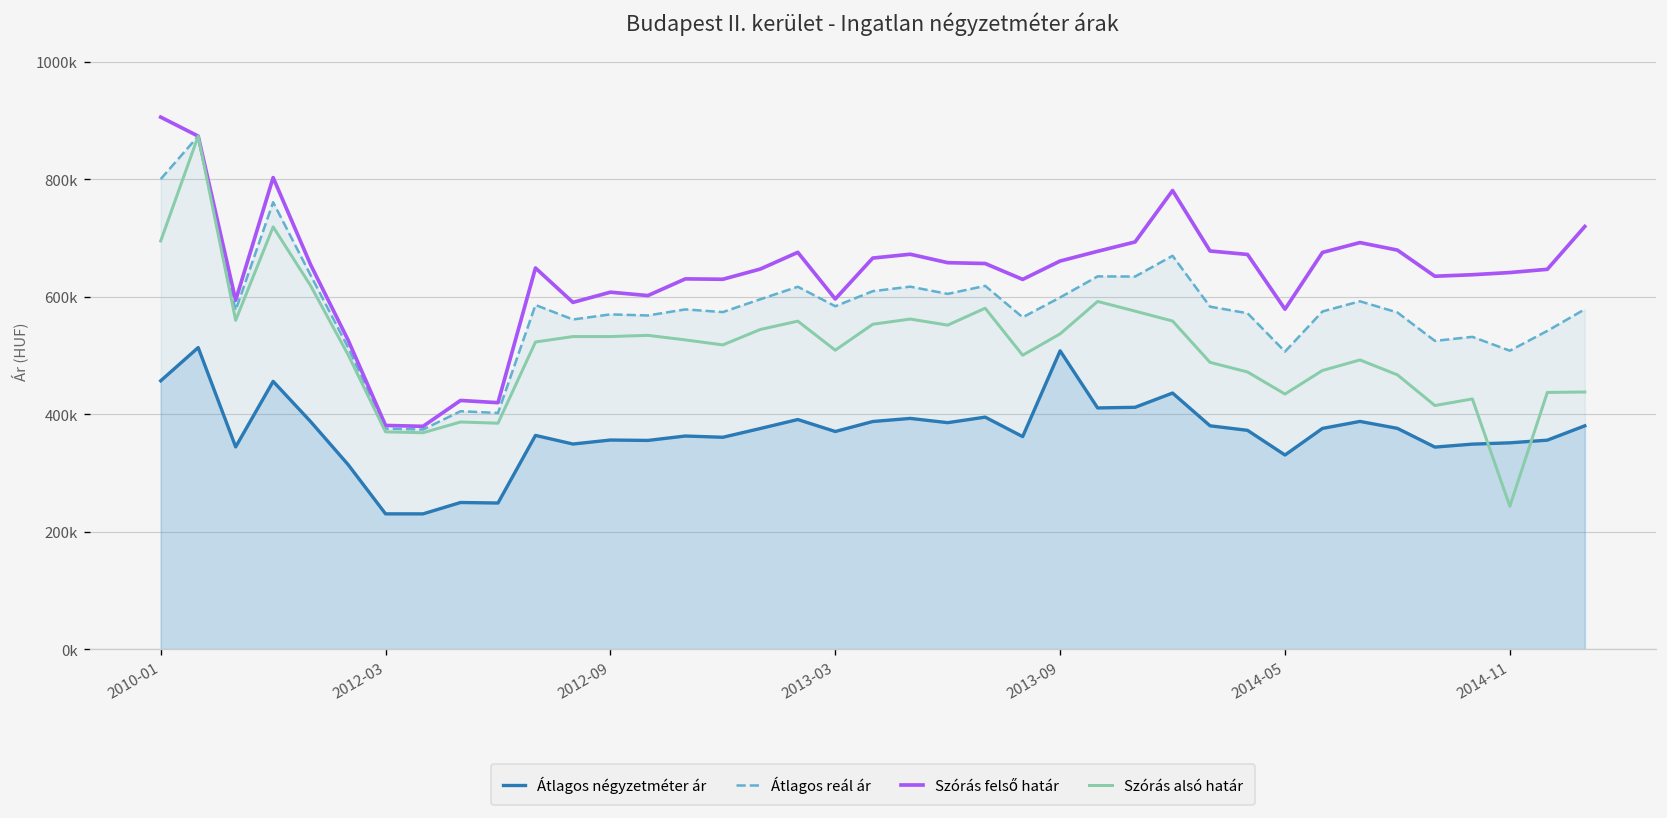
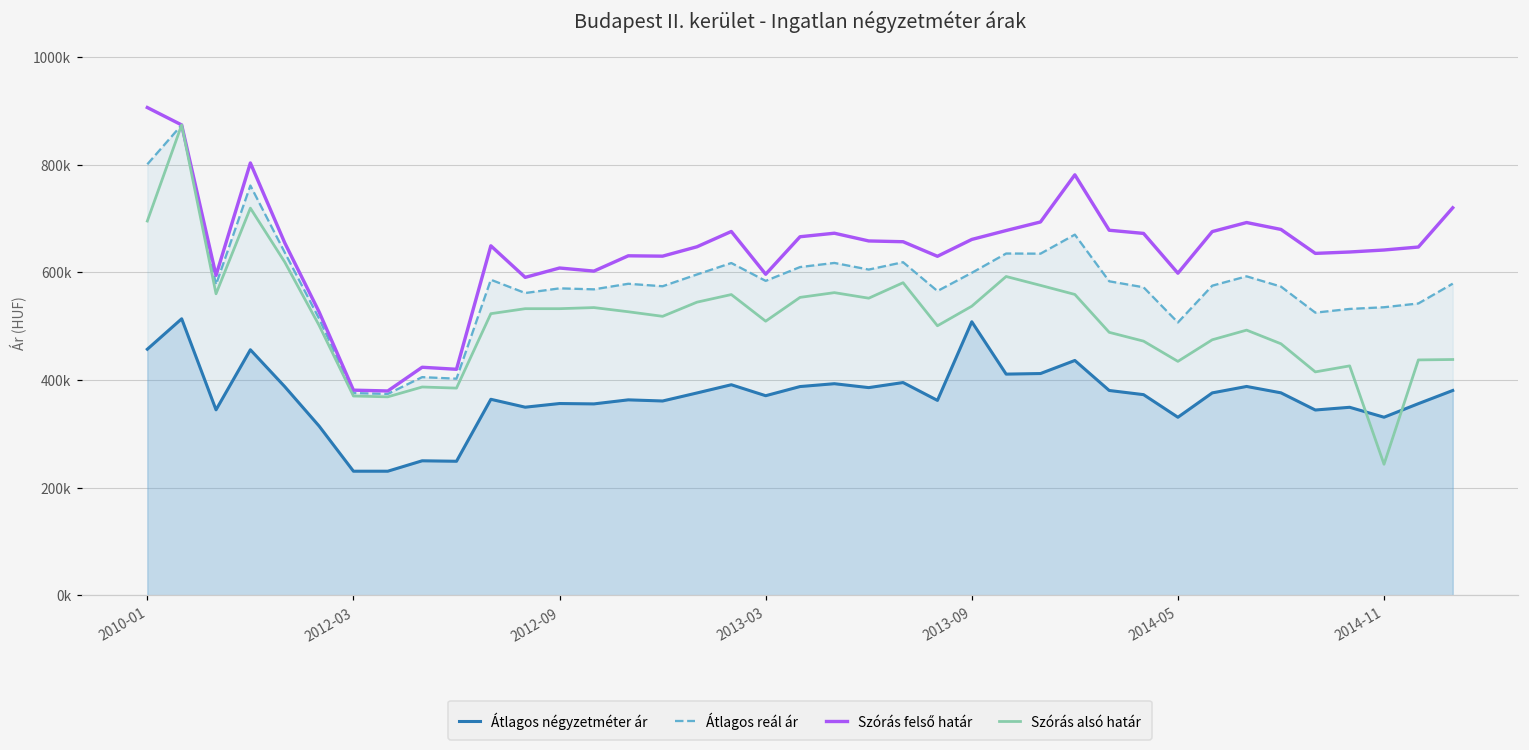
  {
    "Átlagos négyzetméter ár": {
      "2010-01": 460000,
      "2012-03": 230000,
      "2012-09": 360000,
      "2013-03": 370000,
      "2013-09": 510000,
      "2014-05": 330000,
-     "2014-11": 350000
+     "2014-11": 330000
    },
    "Átlagos reál ár": {
      "2010-01": 800000,
      "2012-03": 380000,
      "2012-09": 570000,
      "2013-03": 580000,
      "2013-09": 600000,
      "2014-05": 510000,
-     "2014-11": 510000
+     "2014-11": 540000
    },
    "Szórás felső határ": {
      "2010-01": 910000,
      "2012-03": 380000,
      "2012-09": 610000,
      "2013-03": 600000,
      "2013-09": 660000,
-     "2014-05": 580000,
+     "2014-05": 600000,
      "2014-11": 640000
    },
    "Szórás alsó határ": {
      "2010-01": 700000,
      "2012-03": 370000,
      "2012-09": 530000,
      "2013-03": 510000,
      "2013-09": 540000,
      "2014-05": 430000,
      "2014-11": 240000
    }
  }
